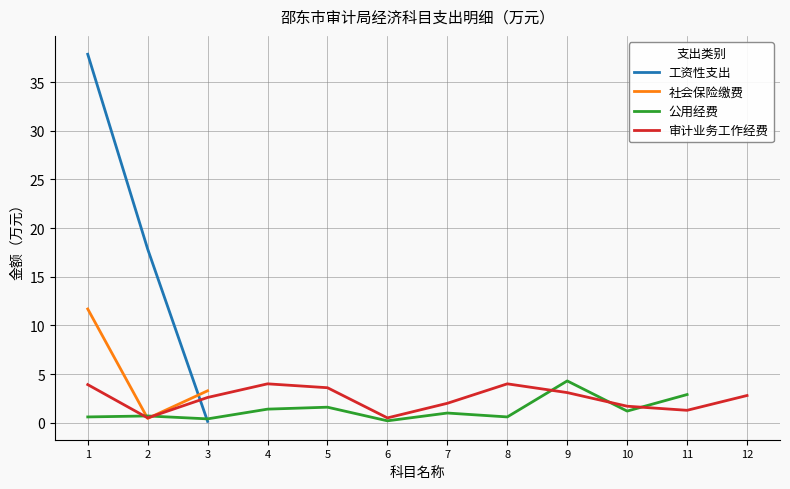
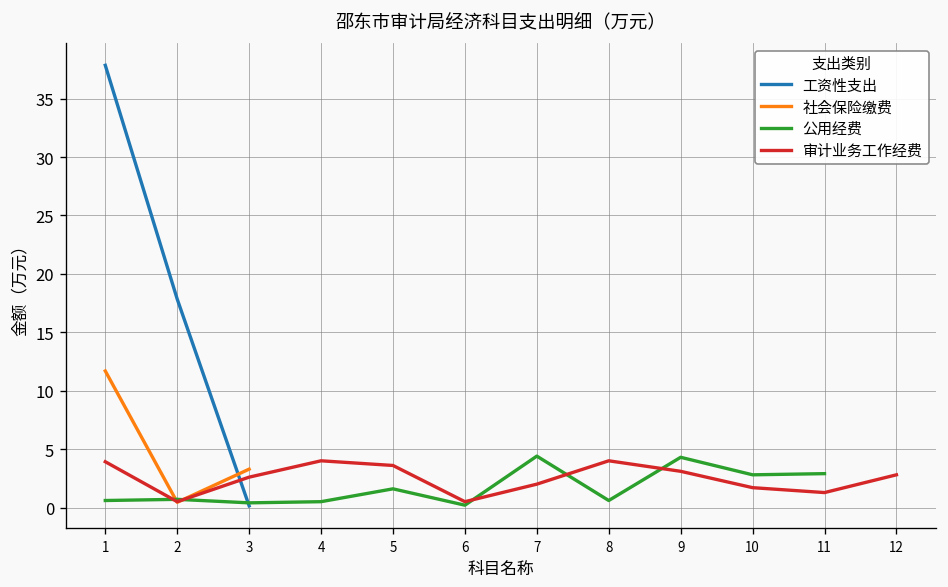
  {
    "工资性支出": {
      "1": 38,
      "2": 18
    },
    "社会保险缴费": {
      "1": 12,
      "3": 3
    },
    "公用经费": {
      "1": 1,
-     "4": 1.4,
+     "4": 0.5,
      "5": 2,
      "6": 0,
-     "7": 1,
+     "7": 4,
      "8": 1,
      "9": 4,
-     "10": 1,
+     "10": 3,
      "11": 3
    },
    "审计业务工作经费": {
      "1": 4,
      "3": 3,
      "4": 4,
      "5": 4,
      "6": 1,
      "7": 2,
      "8": 4,
      "9": 3,
      "10": 2,
      "11": 1,
      "12": 3
    }
  }
